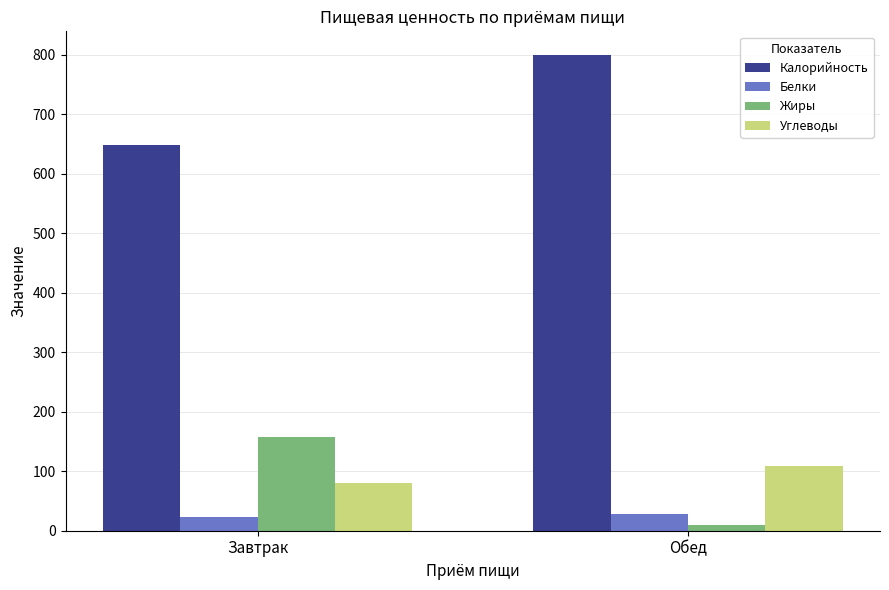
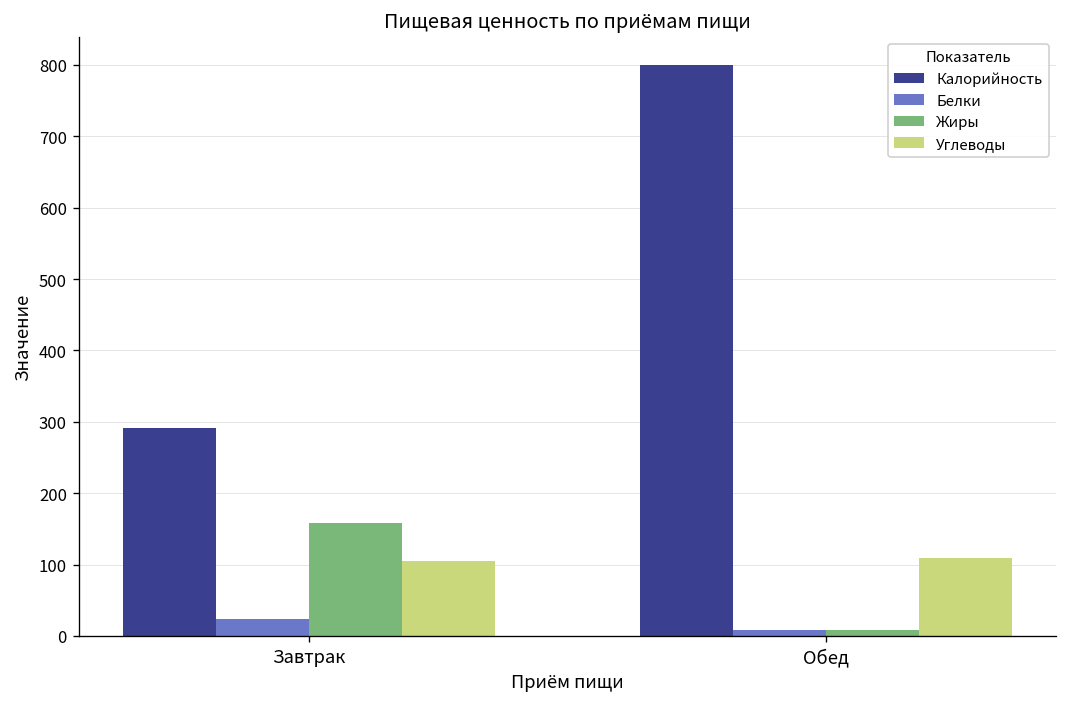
  {
    "Калорийность": {
-     "Завтрак": 650,
+     "Завтрак": 290,
      "Обед": 800
    },
    "Белки": {
      "Завтрак": 20,
-     "Обед": 30
+     "Обед": 10
    },
    "Жиры": {
      "Завтрак": 160,
      "Обед": 10
    },
    "Углеводы": {
-     "Завтрак": 80,
+     "Завтрак": 100,
      "Обед": 110
    }
  }
